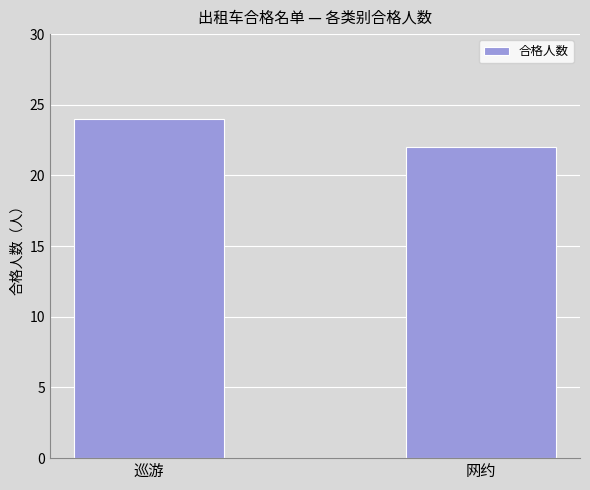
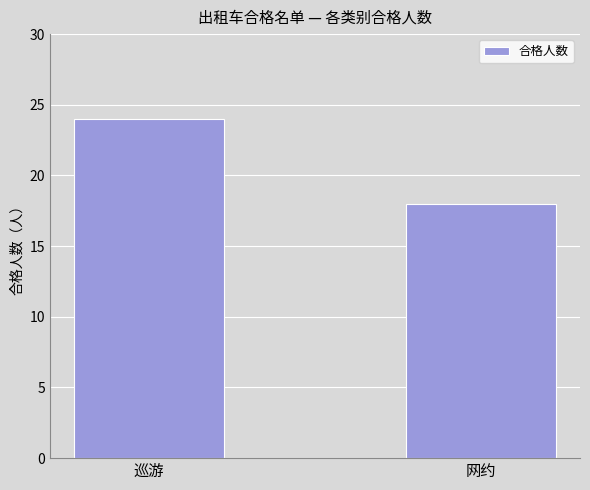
  {
    "巡游": 24,
-   "网约": 22
+   "网约": 18
  }
